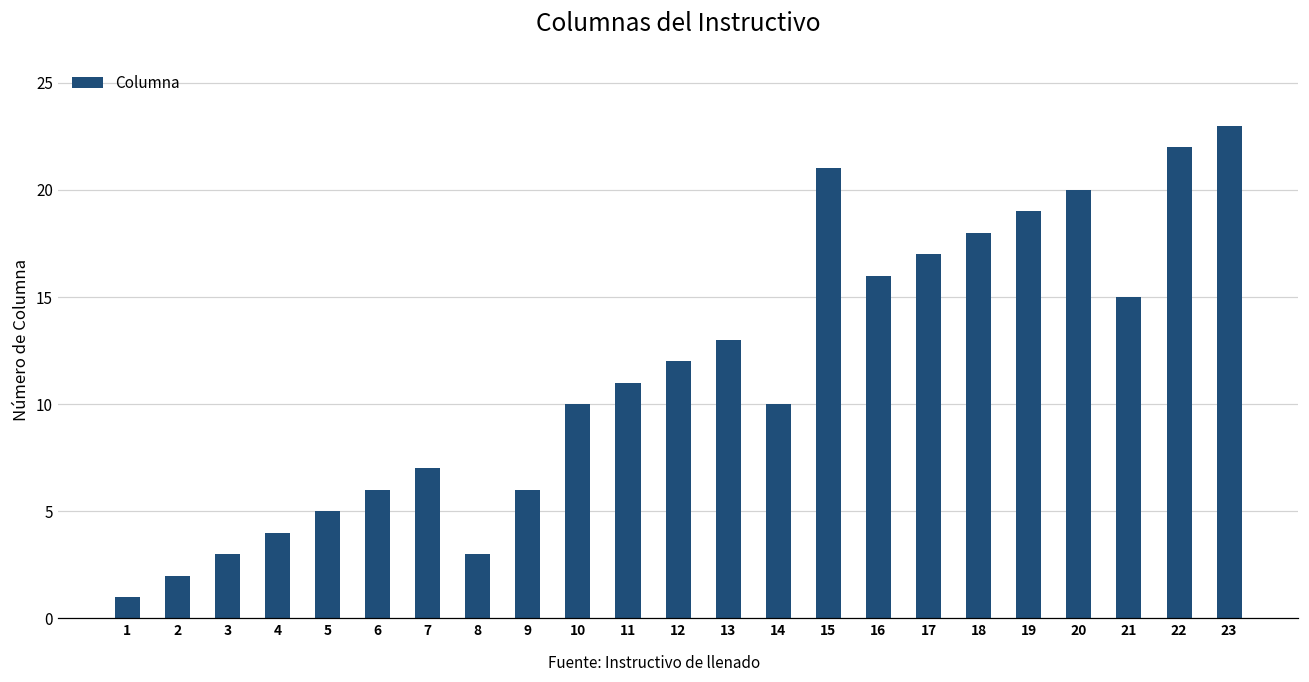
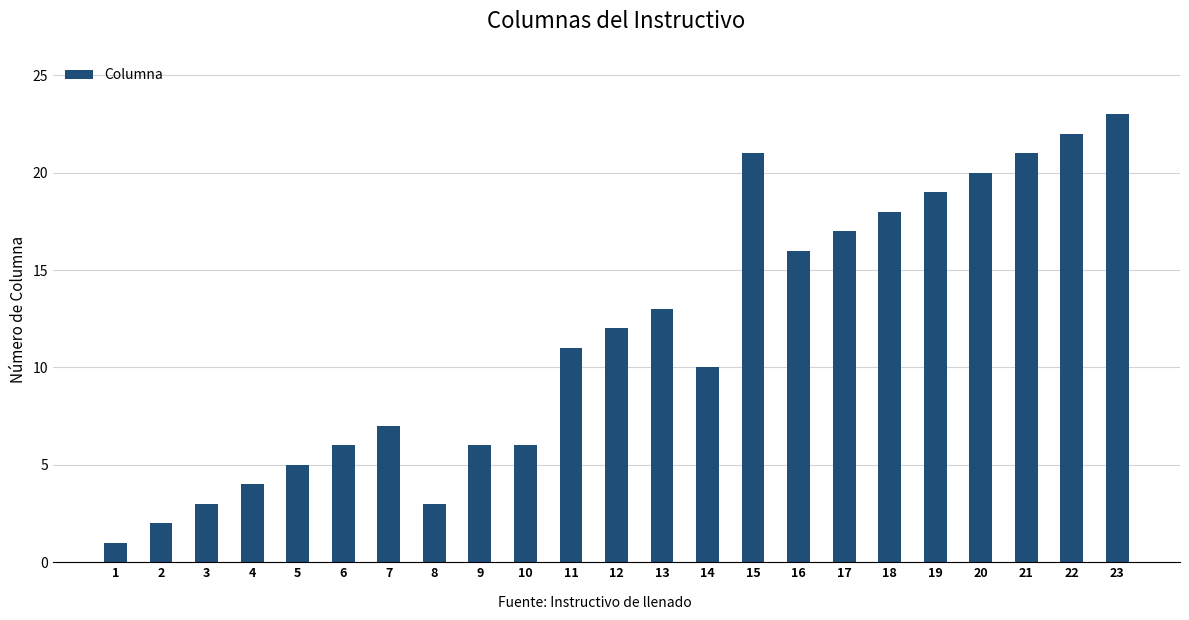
  {
    "1": 1,
    "2": 2,
    "3": 3,
    "4": 4,
    "5": 5,
    "6": 6,
    "7": 7,
    "8": 3,
    "9": 6,
-   "10": 10,
+   "10": 6,
    "11": 11,
    "12": 12,
    "13": 13,
    "14": 10,
    "15": 21,
    "16": 16,
    "17": 17,
    "18": 18,
    "19": 19,
    "20": 20,
-   "21": 15,
+   "21": 21,
    "22": 22,
    "23": 23
  }
